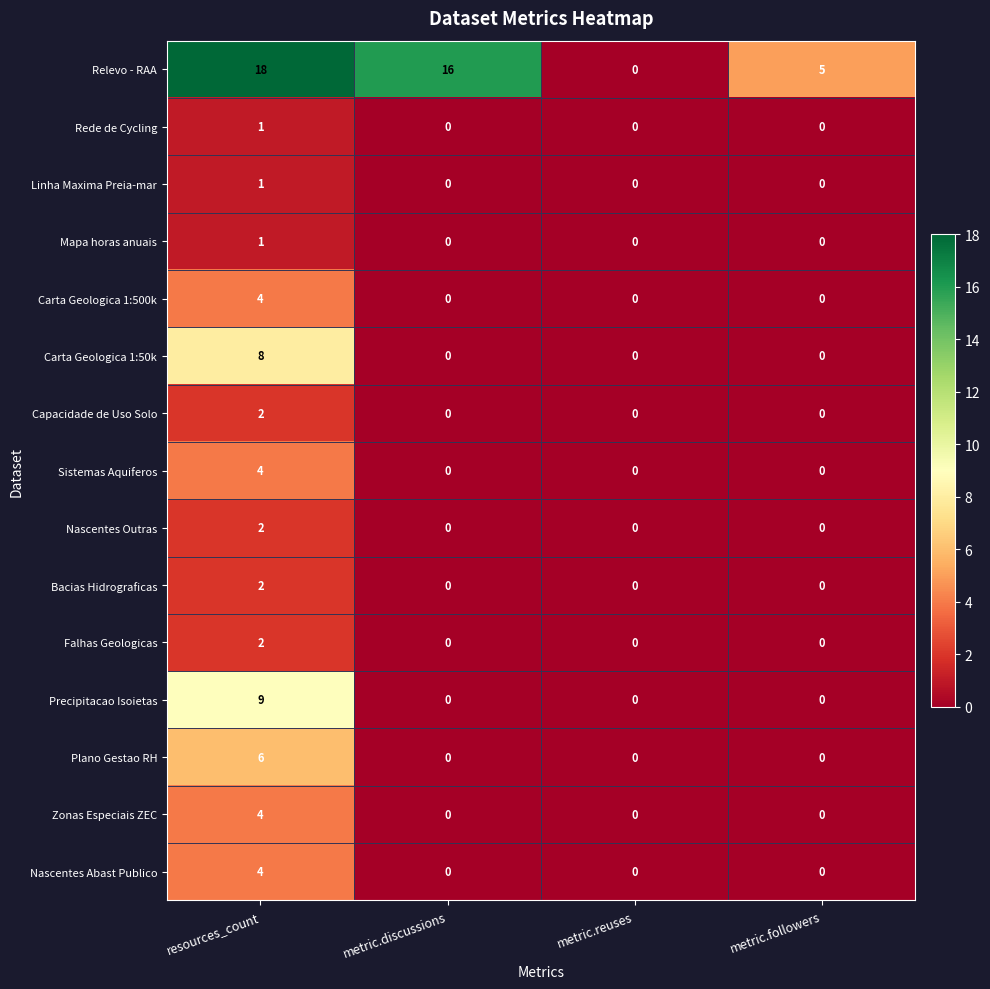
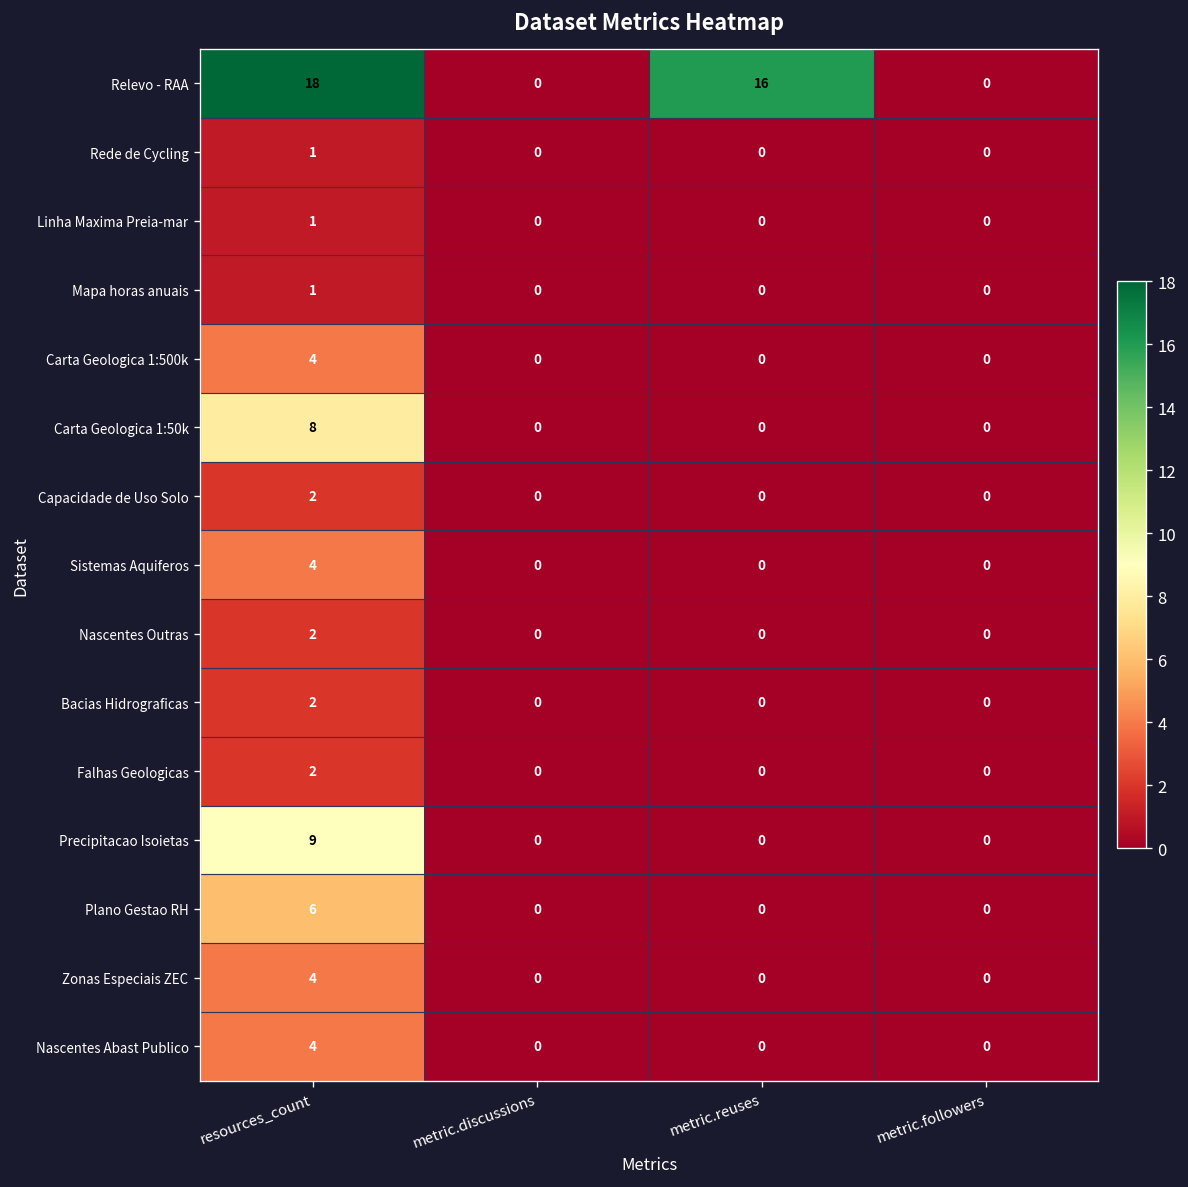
  {
    "Relevo - RAA": {
      "resources_count": 18,
-     "metric.discussions": 16,
-     "metric.reuses": 0,
-     "metric.followers": 5
+     "metric.discussions": 0,
+     "metric.reuses": 16,
+     "metric.followers": 0
    },
    "Rede de Cycling": {
      "resources_count": 1,
      "metric.discussions": 0,
      "metric.reuses": 0,
      "metric.followers": 0
    },
    "Linha Maxima Preia-mar": {
      "resources_count": 1,
      "metric.discussions": 0,
      "metric.reuses": 0,
      "metric.followers": 0
    },
    "Mapa horas anuais": {
      "resources_count": 1,
      "metric.discussions": 0,
      "metric.reuses": 0,
      "metric.followers": 0
    },
    "Carta Geologica 1:500k": {
      "resources_count": 4,
      "metric.discussions": 0,
      "metric.reuses": 0,
      "metric.followers": 0
    },
    "Carta Geologica 1:50k": {
      "resources_count": 8,
      "metric.discussions": 0,
      "metric.reuses": 0,
      "metric.followers": 0
    },
    "Capacidade de Uso Solo": {
      "resources_count": 2,
      "metric.discussions": 0,
      "metric.reuses": 0,
      "metric.followers": 0
    },
    "Sistemas Aquiferos": {
      "resources_count": 4,
      "metric.discussions": 0,
      "metric.reuses": 0,
      "metric.followers": 0
    },
    "Nascentes Outras": {
      "resources_count": 2,
      "metric.discussions": 0,
      "metric.reuses": 0,
      "metric.followers": 0
    },
    "Bacias Hidrograficas": {
      "resources_count": 2,
      "metric.discussions": 0,
      "metric.reuses": 0,
      "metric.followers": 0
    },
    "Falhas Geologicas": {
      "resources_count": 2,
      "metric.discussions": 0,
      "metric.reuses": 0,
      "metric.followers": 0
    },
    "Precipitacao Isoietas": {
      "resources_count": 9,
      "metric.discussions": 0,
      "metric.reuses": 0,
      "metric.followers": 0
    },
    "Plano Gestao RH": {
      "resources_count": 6,
      "metric.discussions": 0,
      "metric.reuses": 0,
      "metric.followers": 0
    },
    "Zonas Especiais ZEC": {
      "resources_count": 4,
      "metric.discussions": 0,
      "metric.reuses": 0,
      "metric.followers": 0
    },
    "Nascentes Abast Publico": {
      "resources_count": 4,
      "metric.discussions": 0,
      "metric.reuses": 0,
      "metric.followers": 0
    }
  }
